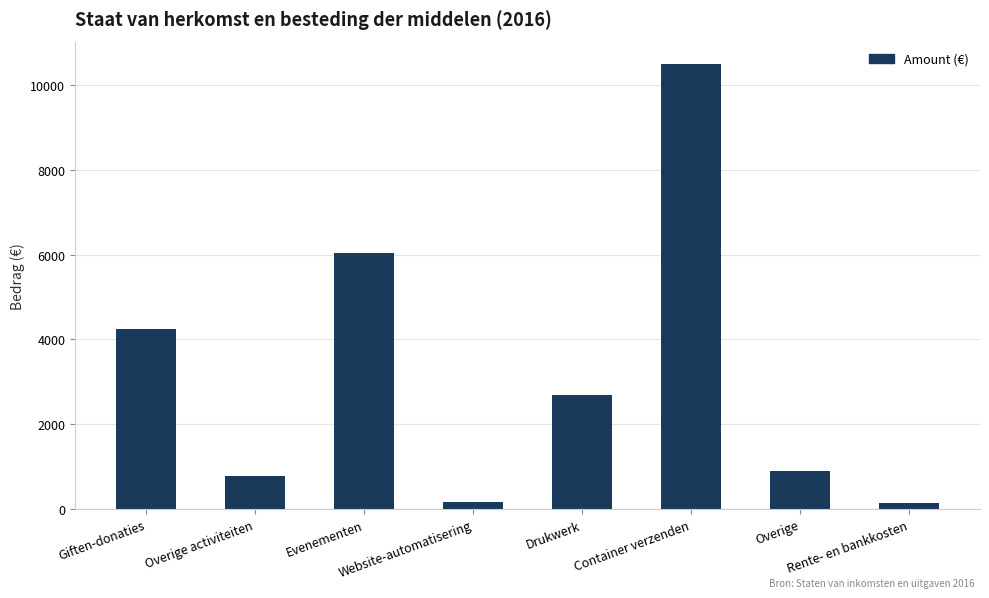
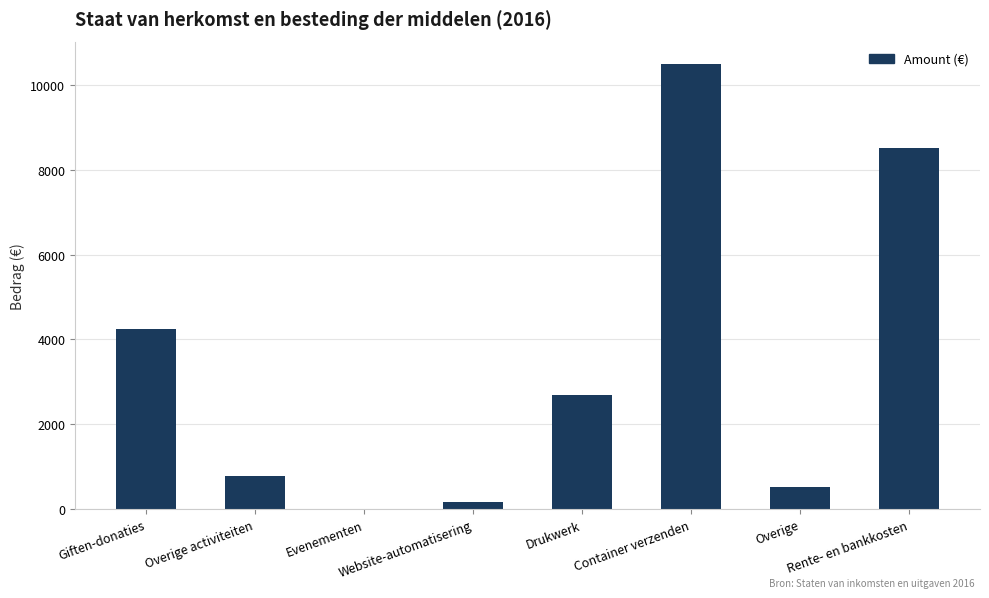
  {
    "Giften-donaties": 4300,
    "Overige activiteiten": 800,
-   "Evenementen": 6000,
+   "Evenementen": 0,
    "Website-automatisering": 200,
    "Drukwerk": 2700,
    "Container verzenden": 10500,
-   "Overige": 900,
-   "Rente- en bankkosten": 100
+   "Overige": 500,
+   "Rente- en bankkosten": 8500
  }
